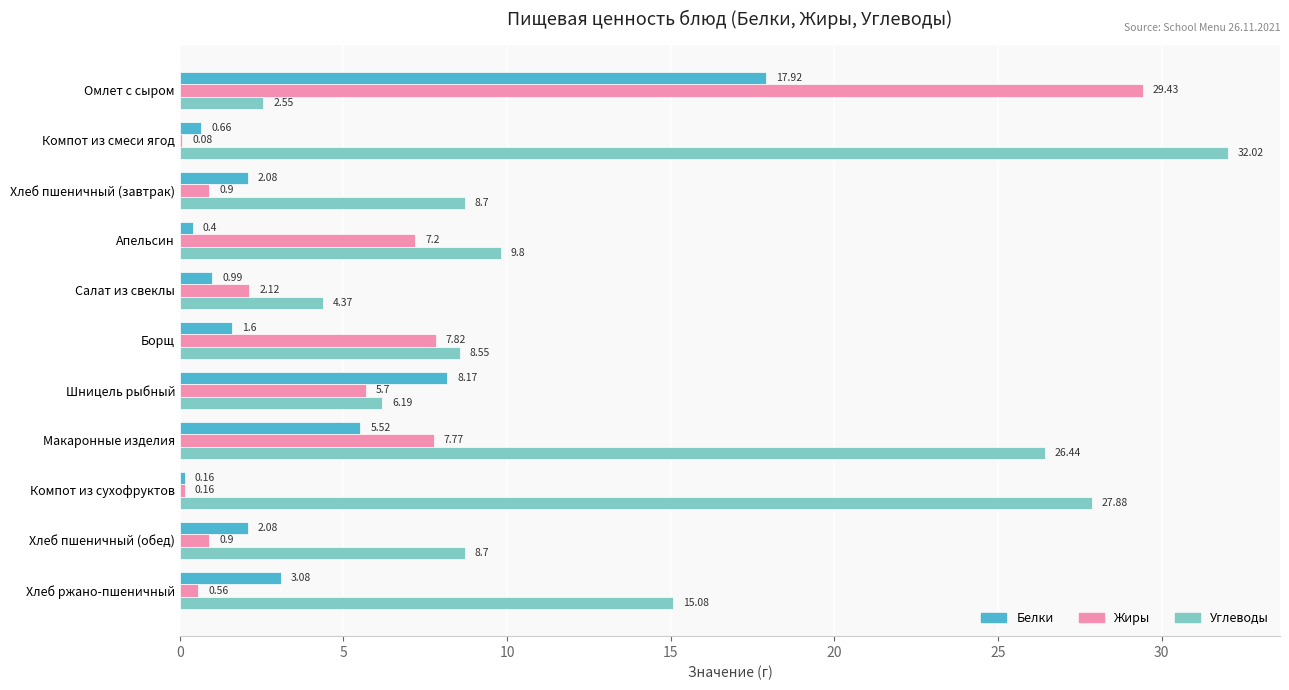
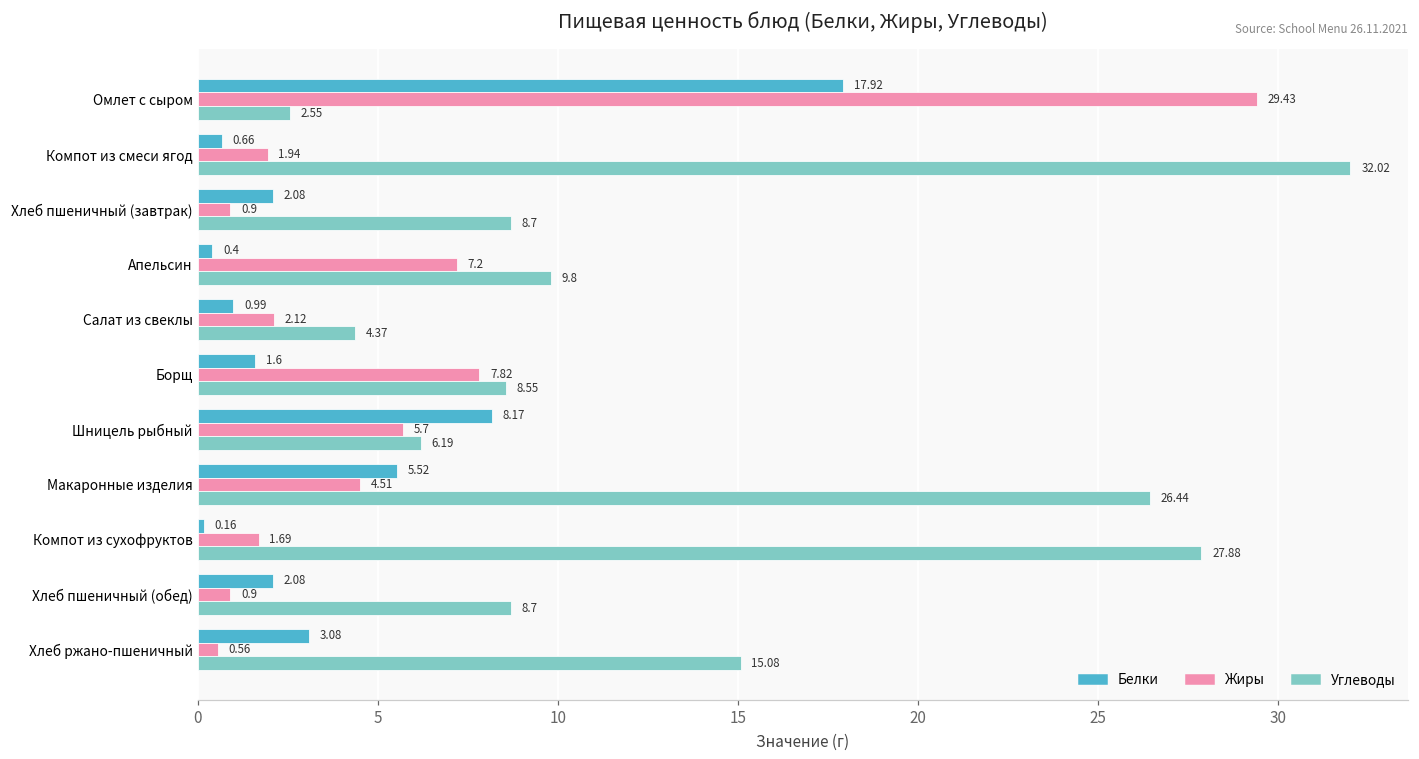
  {
    "Жиры": {
      "Омлет с сыром": 29.43,
-     "Компот из смеси ягод": 0.08,
+     "Компот из смеси ягод": 1.94,
      "Хлеб пшеничный (завтрак)": 0.9,
      "Апельсин": 7.2,
      "Салат из свеклы": 2.12,
      "Борщ": 7.82,
      "Шницель рыбный": 5.7,
-     "Макаронные изделия": 7.77,
-     "Компот из сухофруктов": 0.16,
+     "Макаронные изделия": 4.51,
+     "Компот из сухофруктов": 1.69,
      "Хлеб пшеничный (обед)": 0.9,
      "Хлеб ржано-пшеничный": 0.56
    }
  }
